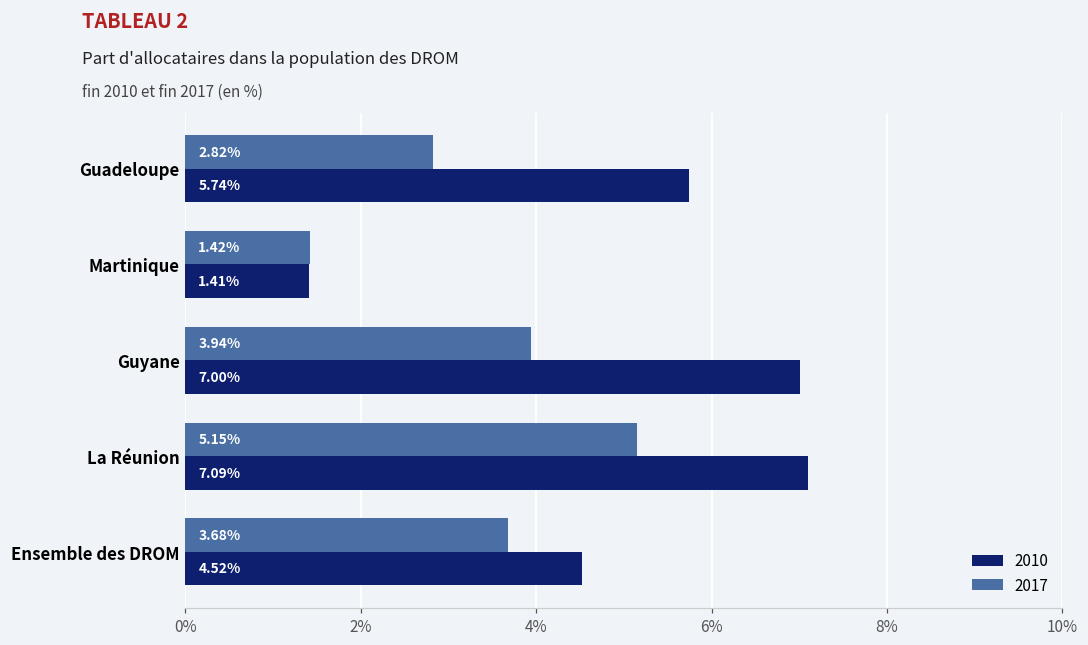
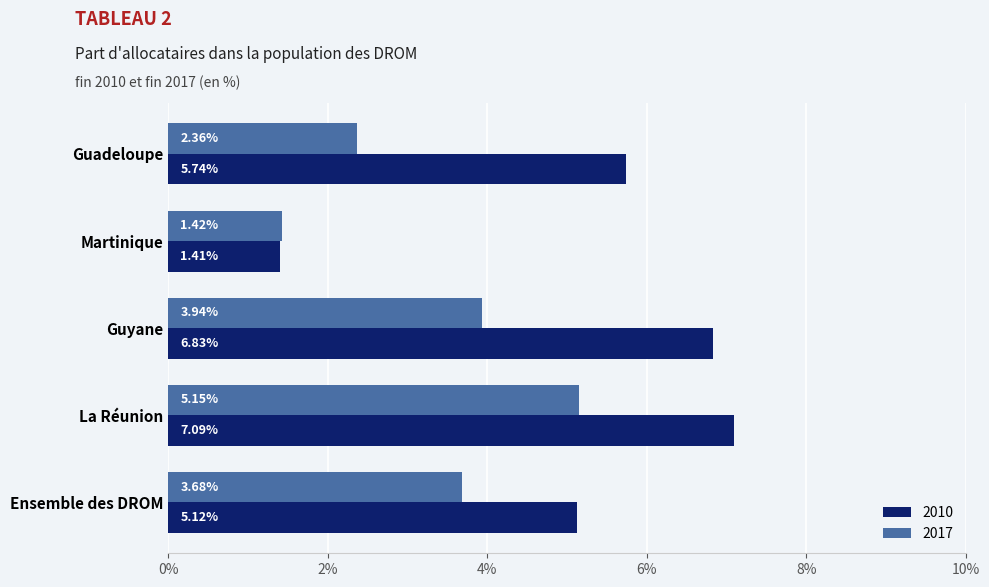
  {
    "2010": {
      "Guadeloupe": "5.74%",
      "Martinique": "1.41%",
-     "Guyane": "7.00%",
+     "Guyane": "6.83%",
      "La Réunion": "7.09%",
-     "Ensemble des DROM": "4.52%"
+     "Ensemble des DROM": "5.12%"
    },
    "2017": {
-     "Guadeloupe": "2.82%",
+     "Guadeloupe": "2.36%",
      "Martinique": "1.42%",
      "Guyane": "3.94%",
      "La Réunion": "5.15%",
      "Ensemble des DROM": "3.68%"
    }
  }
